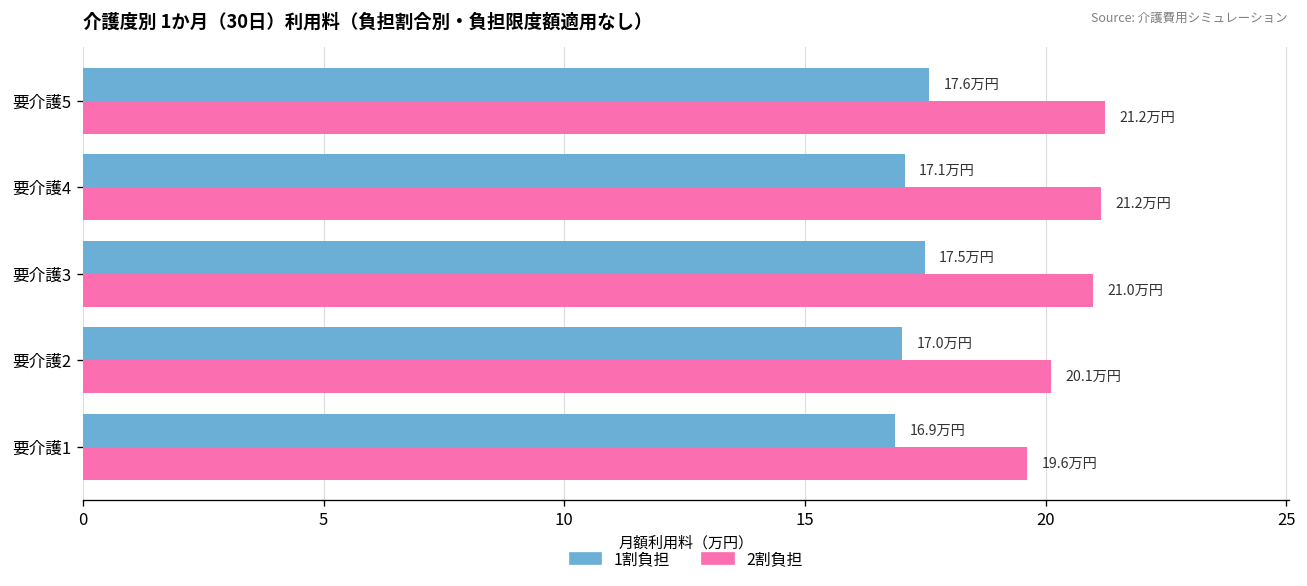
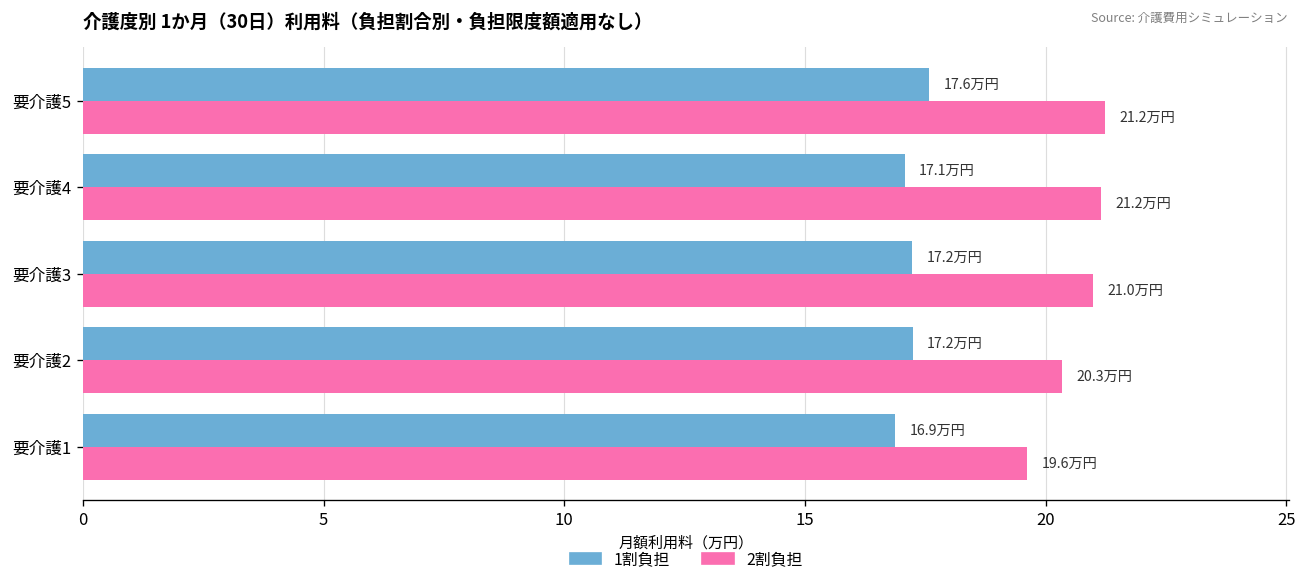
  {
    "1割負担": {
      "要介護5": 17.6,
      "要介護4": 17.1,
-     "要介護3": 17.5,
-     "要介護2": 17.0,
+     "要介護3": 17.2,
+     "要介護2": 17.2,
      "要介護1": 16.9
    },
    "2割負担": {
      "要介護5": 21.2,
      "要介護4": 21.2,
      "要介護3": 21.0,
-     "要介護2": 20.1,
+     "要介護2": 20.3,
      "要介護1": 19.6
    }
  }
